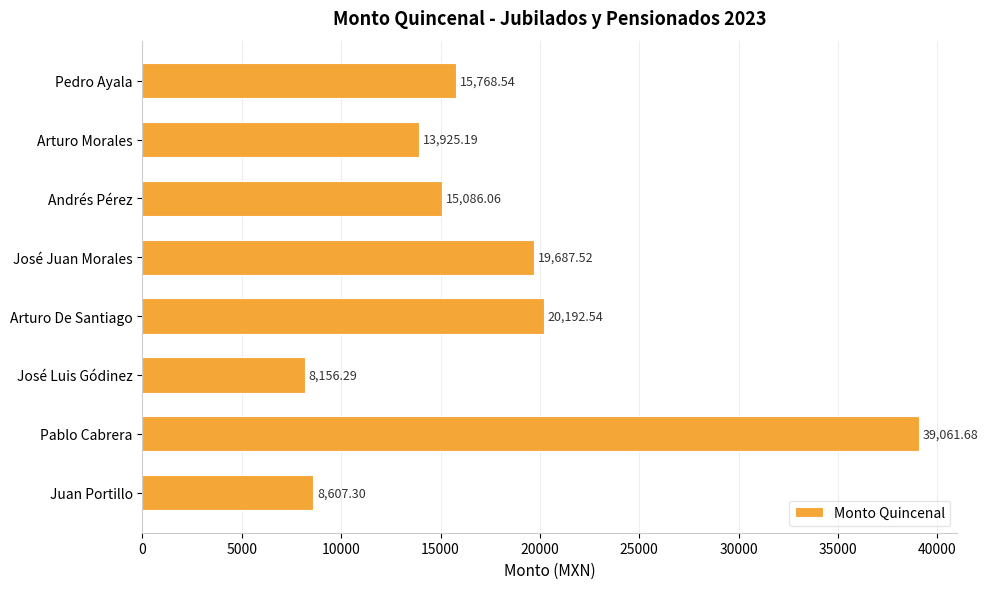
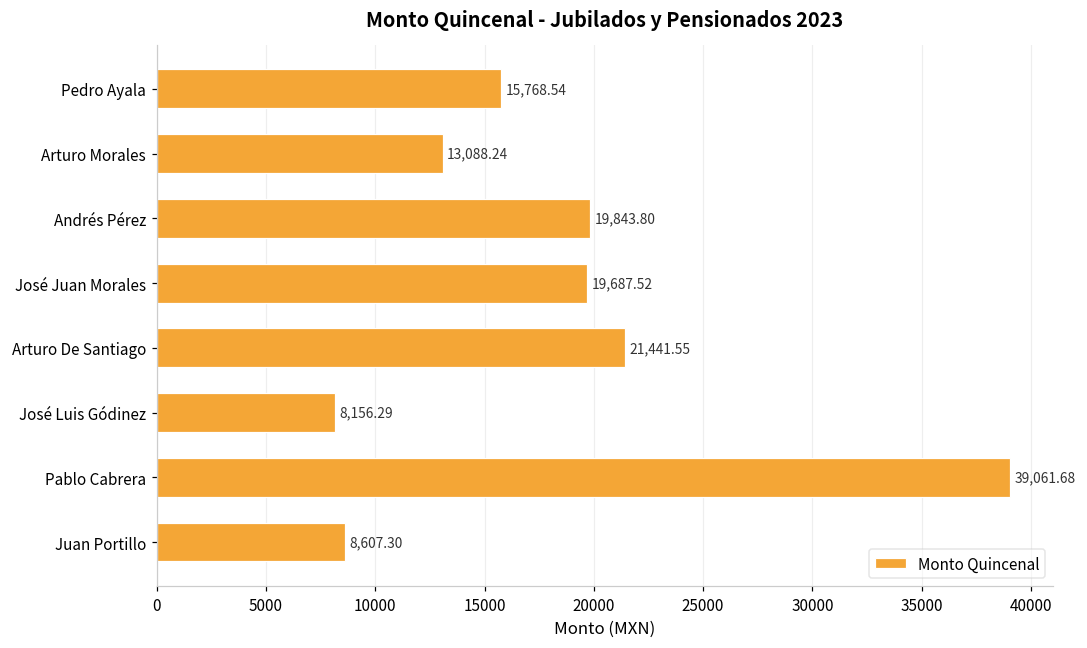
  {
    "Pedro Ayala": "15,768.54",
-   "Arturo Morales": "13,925.19",
-   "Andrés Pérez": "15,086.06",
+   "Arturo Morales": "13,088.24",
+   "Andrés Pérez": "19,843.80",
    "José Juan Morales": "19,687.52",
-   "Arturo De Santiago": "20,192.54",
+   "Arturo De Santiago": "21,441.55",
    "José Luis Gódinez": "8,156.29",
    "Pablo Cabrera": "39,061.68",
    "Juan Portillo": "8,607.30"
  }
